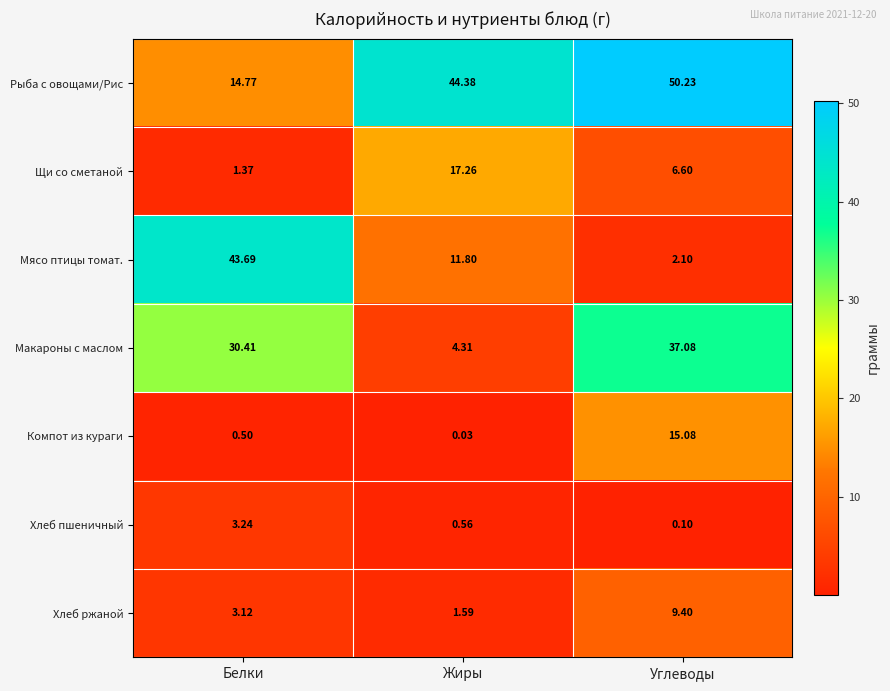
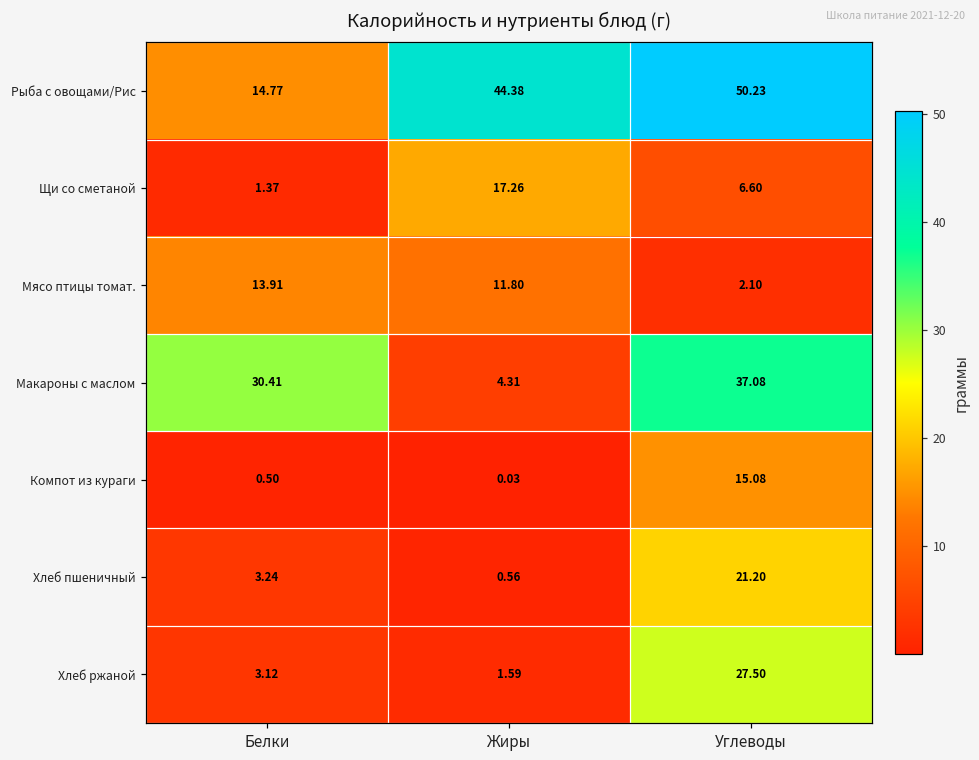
  {
    "Рыба с овощами/Рис": {
      "Белки": 14.77,
      "Жиры": 44.38,
      "Углеводы": 50.23
    },
    "Щи со сметаной": {
      "Белки": 1.37,
      "Жиры": 17.26,
      "Углеводы": 6.60
    },
    "Мясо птицы томат.": {
-     "Белки": 43.69,
+     "Белки": 13.91,
      "Жиры": 11.80,
      "Углеводы": 2.10
    },
    "Макароны с маслом": {
      "Белки": 30.41,
      "Жиры": 4.31,
      "Углеводы": 37.08
    },
    "Компот из кураги": {
      "Белки": 0.50,
      "Жиры": 0.03,
      "Углеводы": 15.08
    },
    "Хлеб пшеничный": {
      "Белки": 3.24,
      "Жиры": 0.56,
-     "Углеводы": 0.10
+     "Углеводы": 21.20
    },
    "Хлеб ржаной": {
      "Белки": 3.12,
      "Жиры": 1.59,
-     "Углеводы": 9.40
+     "Углеводы": 27.50
    }
  }
